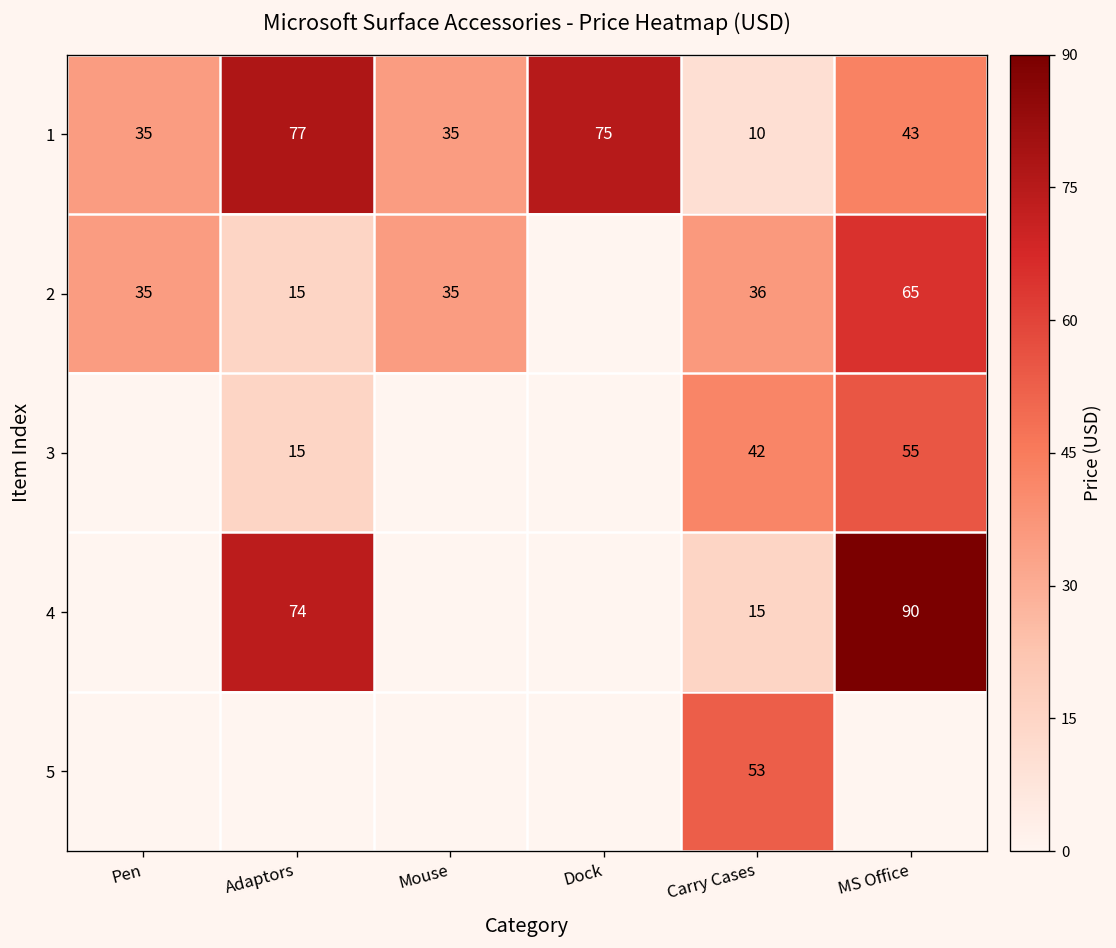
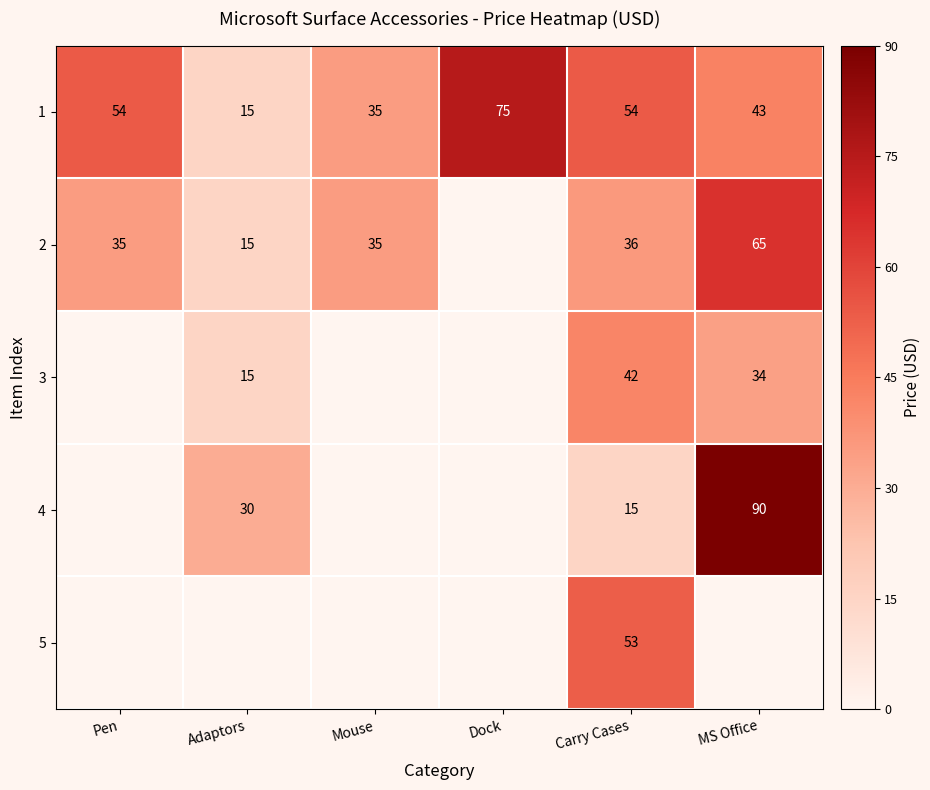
  {
    "1": {
-     "Pen": 35,
-     "Adaptors": 77,
+     "Pen": 54,
+     "Adaptors": 15,
      "Mouse": 35,
      "Dock": 75,
-     "Carry Cases": 10,
+     "Carry Cases": 54,
      "MS Office": 43
    },
    "2": {
      "Pen": 35,
      "Adaptors": 15,
      "Mouse": 35,
      "Carry Cases": 36,
      "MS Office": 65
    },
    "3": {
      "Adaptors": 15,
      "Carry Cases": 42,
-     "MS Office": 55
+     "MS Office": 34
    },
    "4": {
-     "Adaptors": 74,
+     "Adaptors": 30,
      "Carry Cases": 15,
      "MS Office": 90
    },
    "5": {
      "Carry Cases": 53
    }
  }
